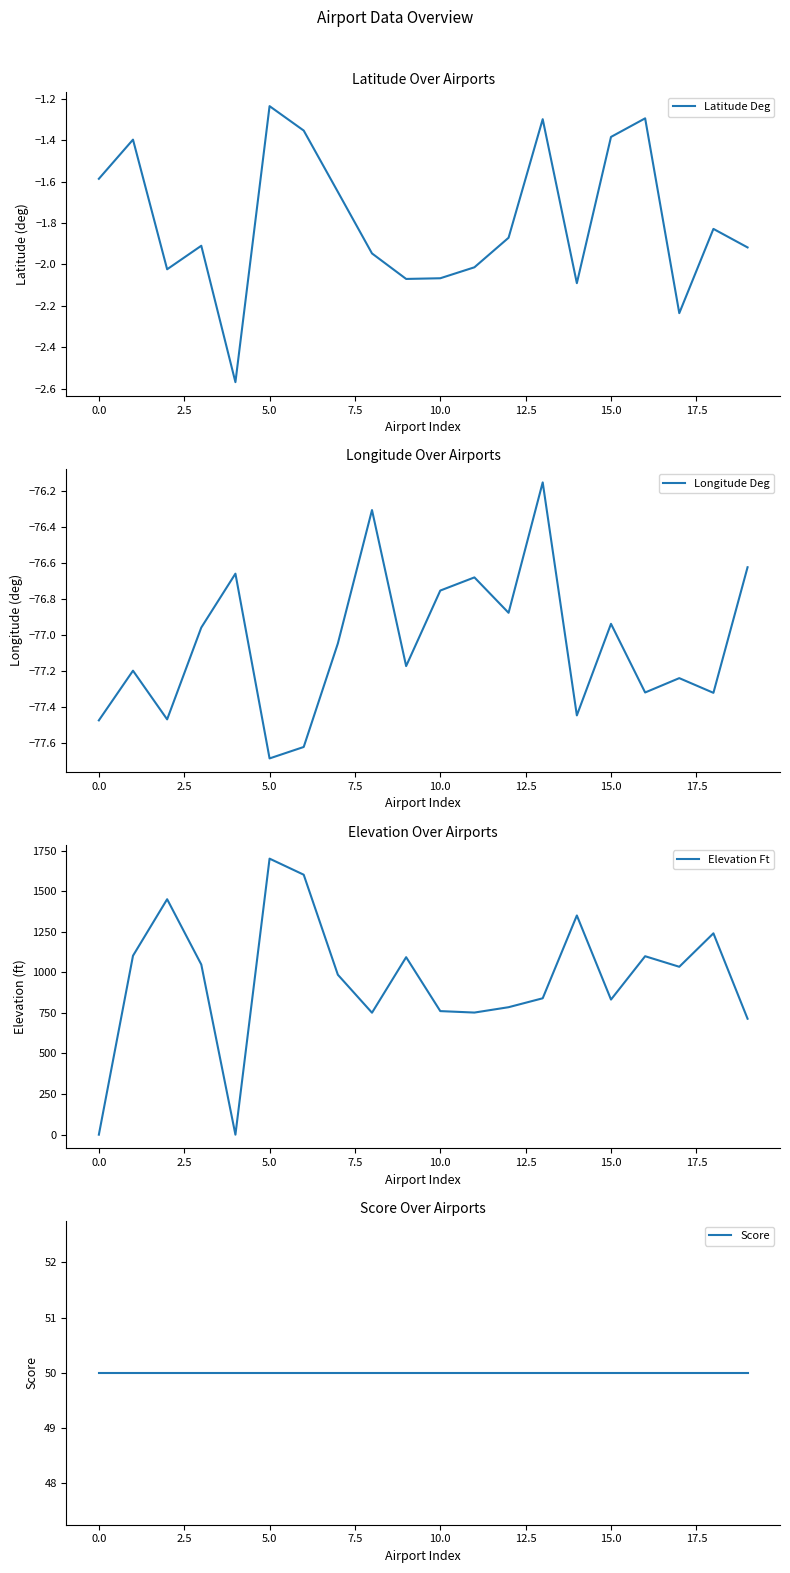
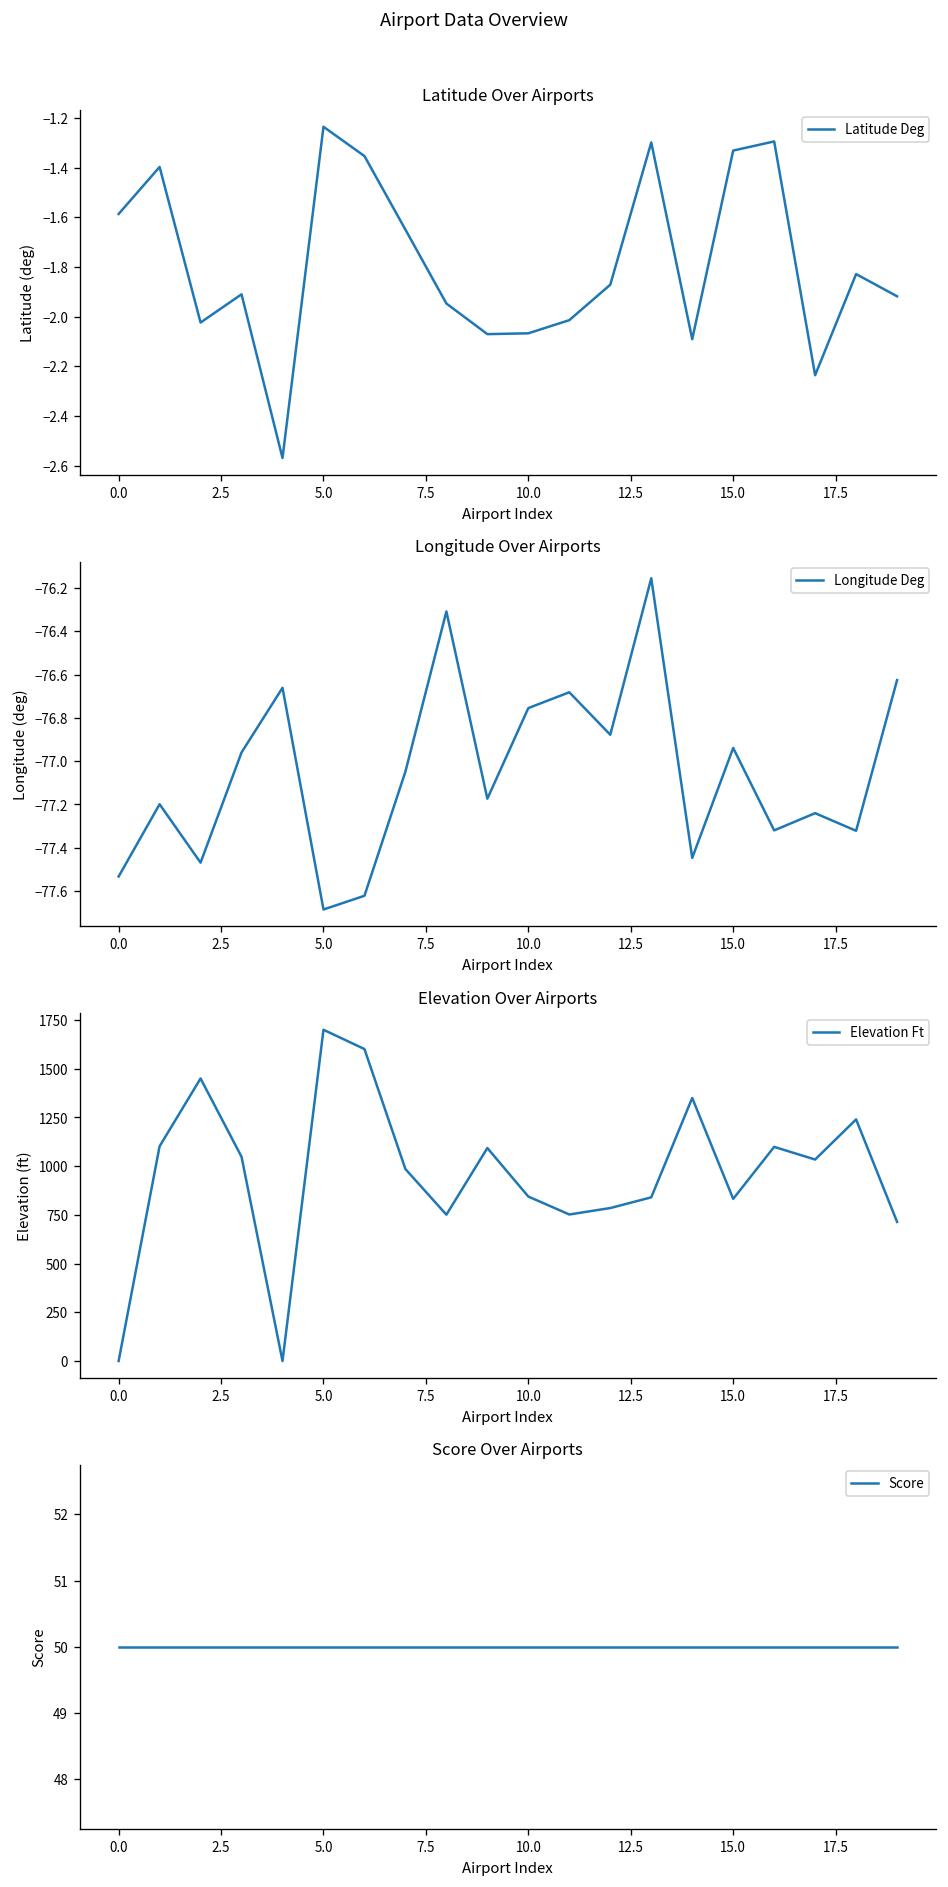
  {
    "Latitude Over Airports": {
      "0.0": -1.59,
      "5.0": -1.24,
      "10.0": -2.07,
-     "15.0": -1.38
+     "15.0": -1.33
    },
    "Longitude Over Airports": {
-     "0.0": -77.47,
+     "0.0": -77.53,
      "5.0": -77.69,
      "10.0": -76.75,
      "15.0": -76.94
    },
    "Elevation Over Airports": {
      "0.0": 0,
      "5.0": 1700,
-     "10.0": 760,
+     "10.0": 840,
      "15.0": 830
    },
    "Score Over Airports": {
      "0.0": 50.0,
      "5.0": 50.0,
      "10.0": 50.0,
      "15.0": 50.0
    }
  }
